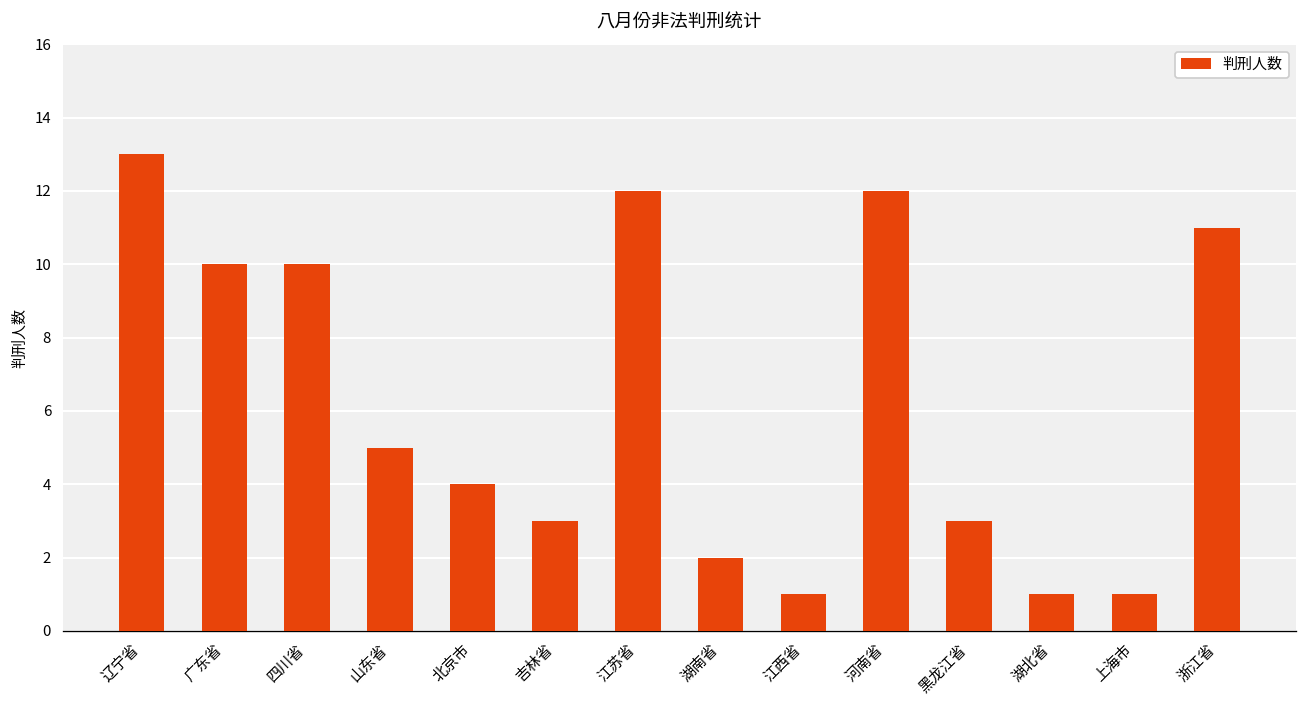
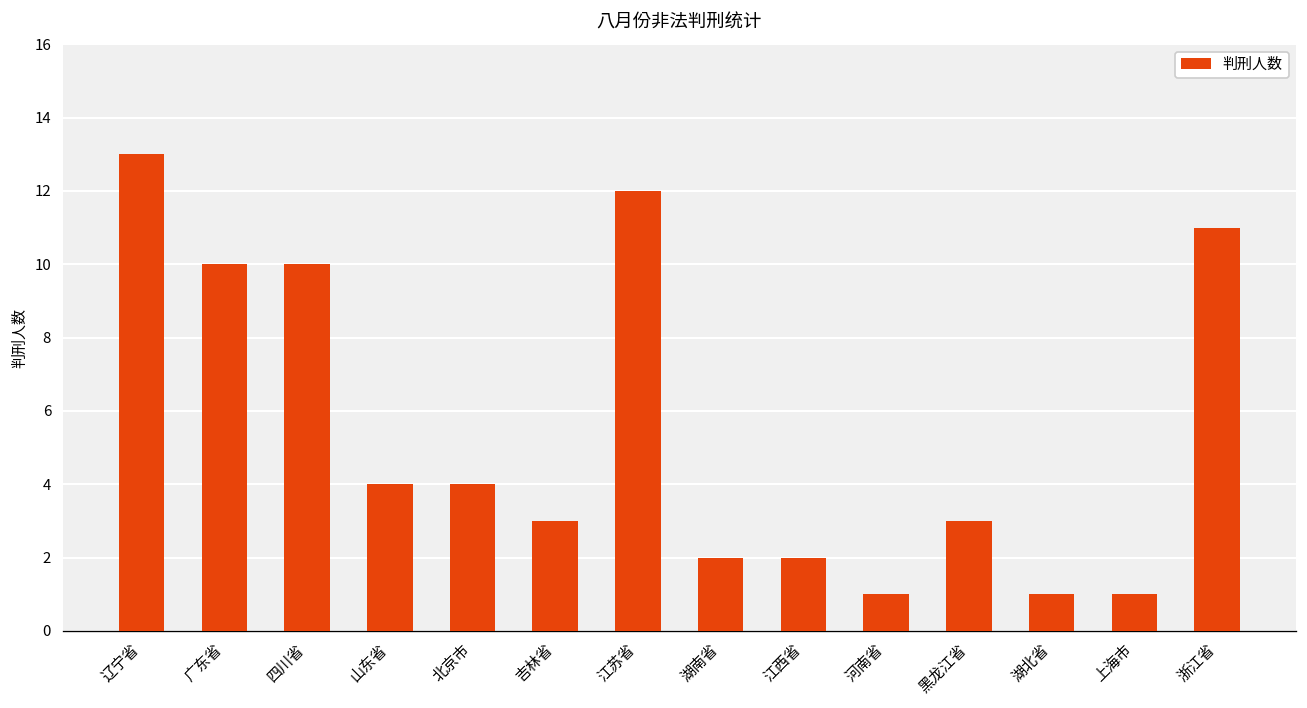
  {
    "辽宁省": 13,
    "广东省": 10,
    "四川省": 10,
-   "山东省": 5,
+   "山东省": 4,
    "北京市": 4,
    "吉林省": 3,
    "江苏省": 12,
    "湖南省": 2,
-   "江西省": 1,
-   "河南省": 12,
+   "江西省": 2,
+   "河南省": 1,
    "黑龙江省": 3,
    "湖北省": 1,
    "上海市": 1,
    "浙江省": 11
  }
